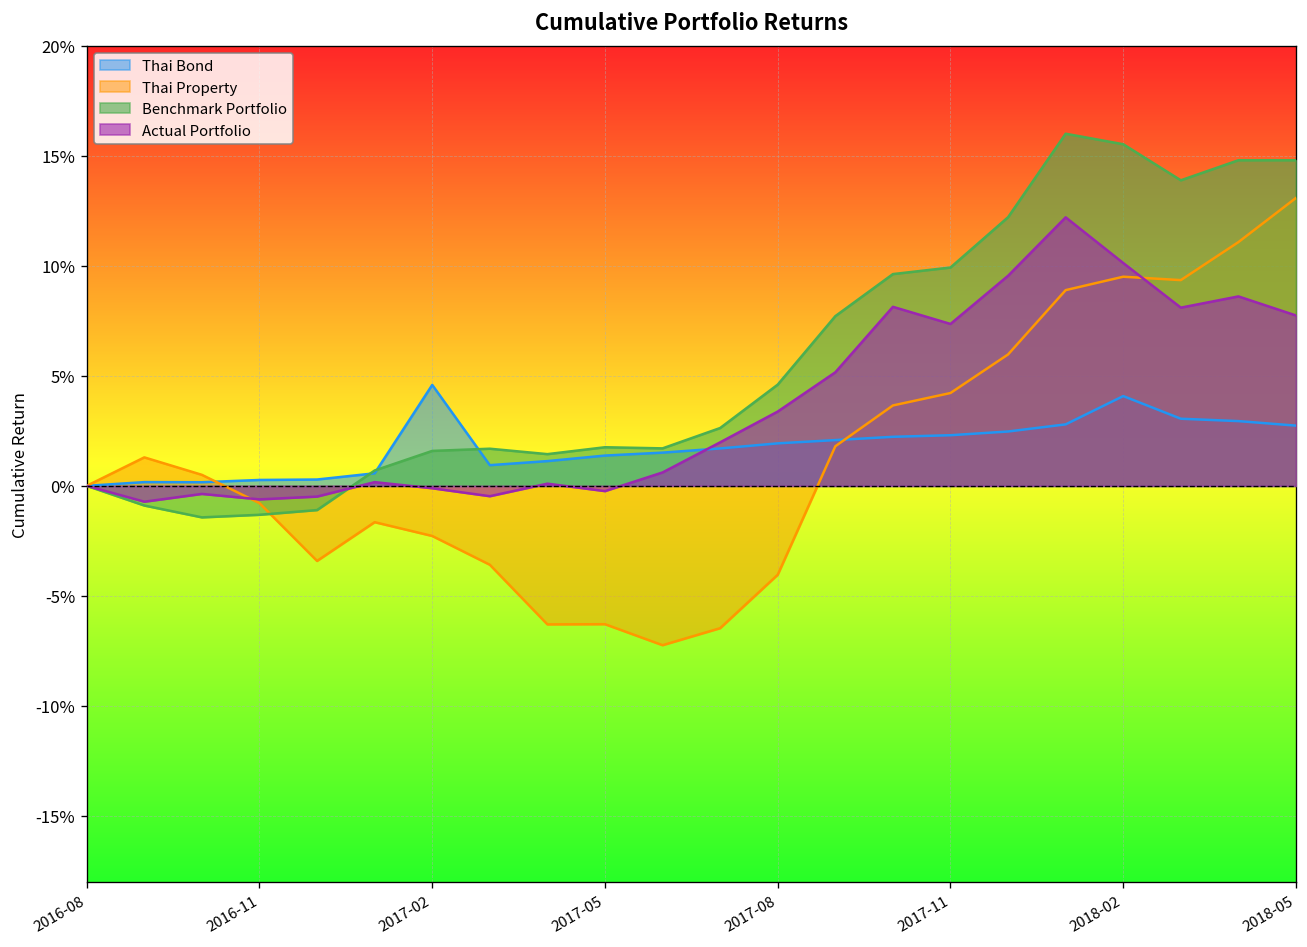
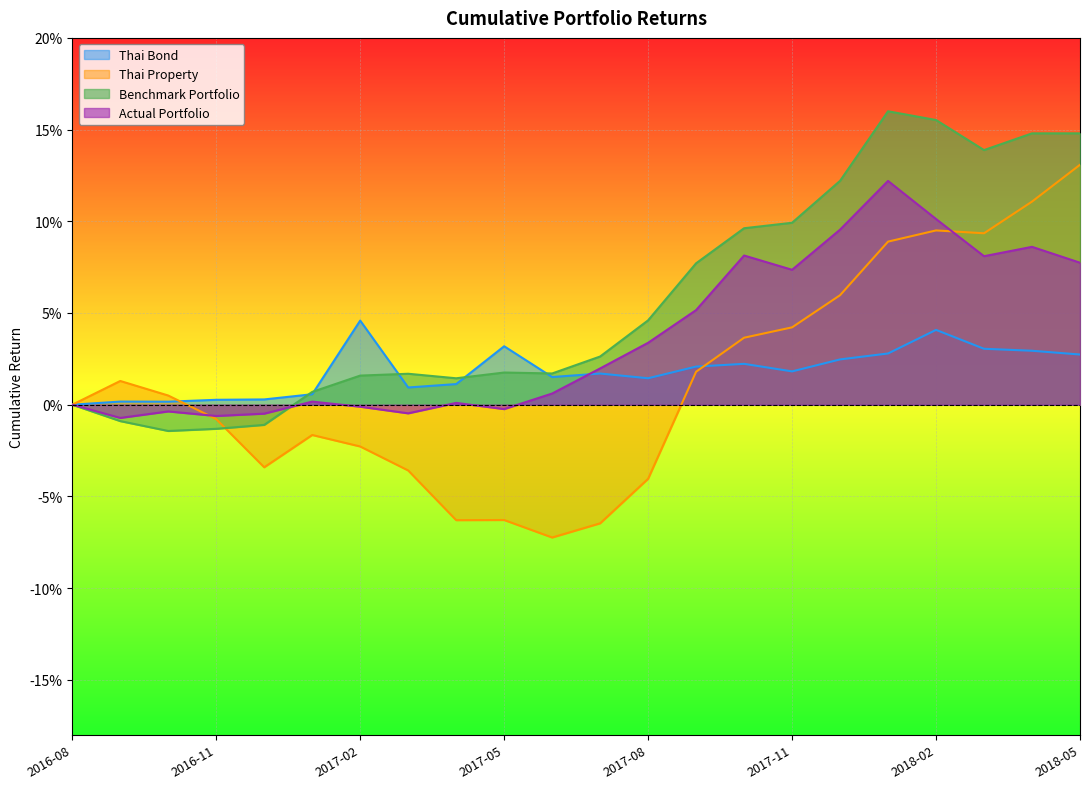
  {
    "Thai Bond": {
      "2016-11": "0.3%",
      "2017-02": "4.6%",
-     "2017-05": "1.4%",
-     "2017-08": "1.9%",
-     "2017-11": "2.3%",
+     "2017-05": "3.2%",
+     "2017-08": "1.4%",
+     "2017-11": "1.8%",
      "2018-02": "4.1%",
      "2018-05": "2.7%"
    }
  }
